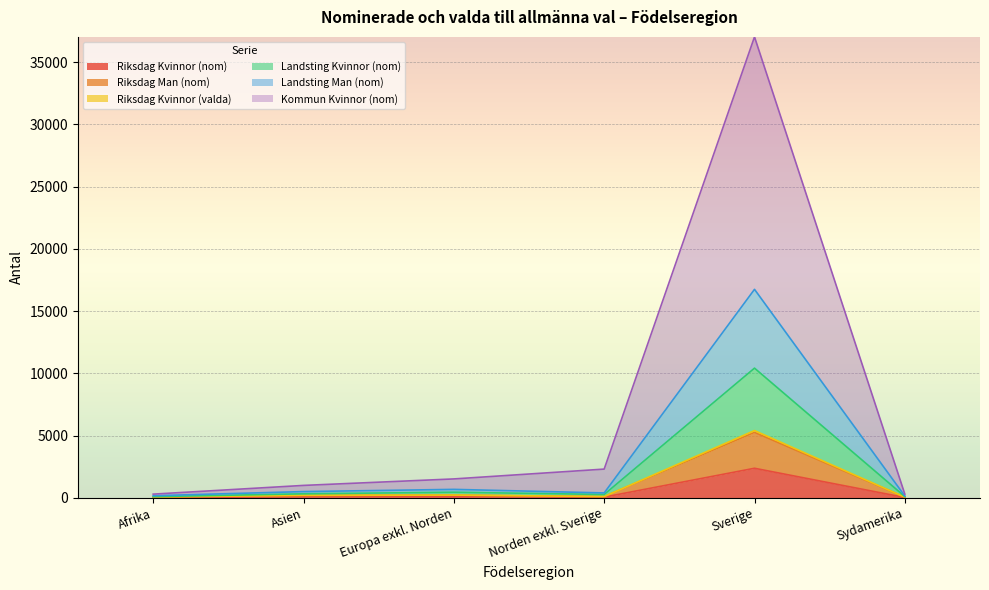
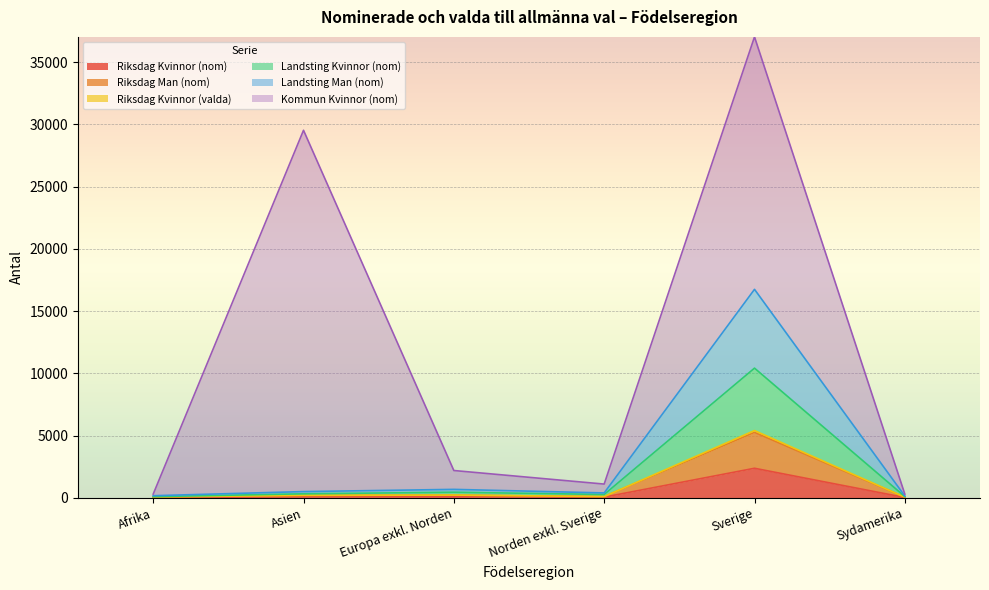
  {
    "Landsting Kvinnor (nom)": {
      "Europa exkl. Norden": 200,
      "Sverige": 5000
    },
    "Landsting Man (nom)": {
      "Europa exkl. Norden": 200,
      "Sverige": 6300
    },
    "Kommun Kvinnor (nom)": {
-     "Asien": 500,
-     "Europa exkl. Norden": 800,
-     "Norden exkl. Sverige": 1900,
+     "Asien": 29000,
+     "Europa exkl. Norden": 1500,
+     "Norden exkl. Sverige": 700,
      "Sverige": 20300
    }
  }
